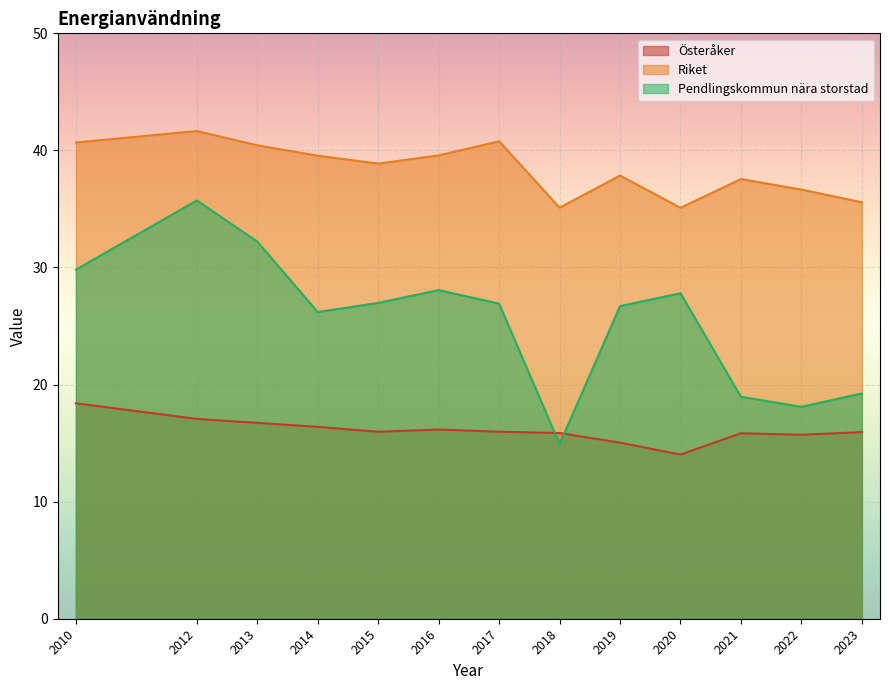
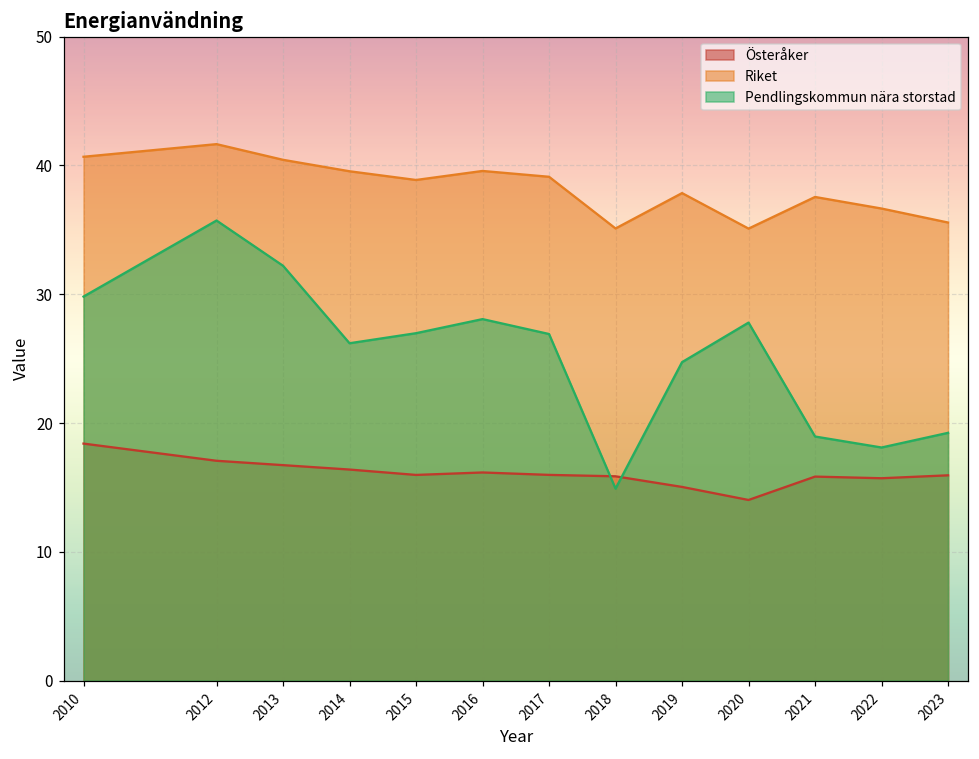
  {
    "Österåker": {
      "2010": 18.4,
      "2012": 17.1,
      "2013": 16.7,
      "2014": 16.4,
      "2015": 16.0,
      "2016": 16.2,
      "2017": 16.0,
      "2018": 15.9,
      "2019": 15.0,
      "2020": 14.0,
      "2021": 15.8,
      "2022": 15.7,
      "2023": 15.9
    },
    "Riket": {
      "2010": 40.7,
      "2012": 41.7,
      "2013": 40.4,
      "2014": 39.5,
      "2015": 38.9,
      "2016": 39.6,
-     "2017": 40.8,
+     "2017": 39.1,
      "2018": 35.1,
      "2019": 37.9,
      "2020": 35.1,
      "2021": 37.6,
      "2022": 36.7,
      "2023": 35.6
    },
    "Pendlingskommun nära storstad": {
      "2010": 29.8,
      "2012": 35.7,
      "2013": 32.2,
      "2014": 26.2,
      "2015": 27.0,
      "2016": 28.1,
      "2017": 26.9,
      "2018": 14.9,
-     "2019": 26.7,
+     "2019": 24.7,
      "2020": 27.8,
      "2021": 19.0,
      "2022": 18.1,
      "2023": 19.2
    }
  }
